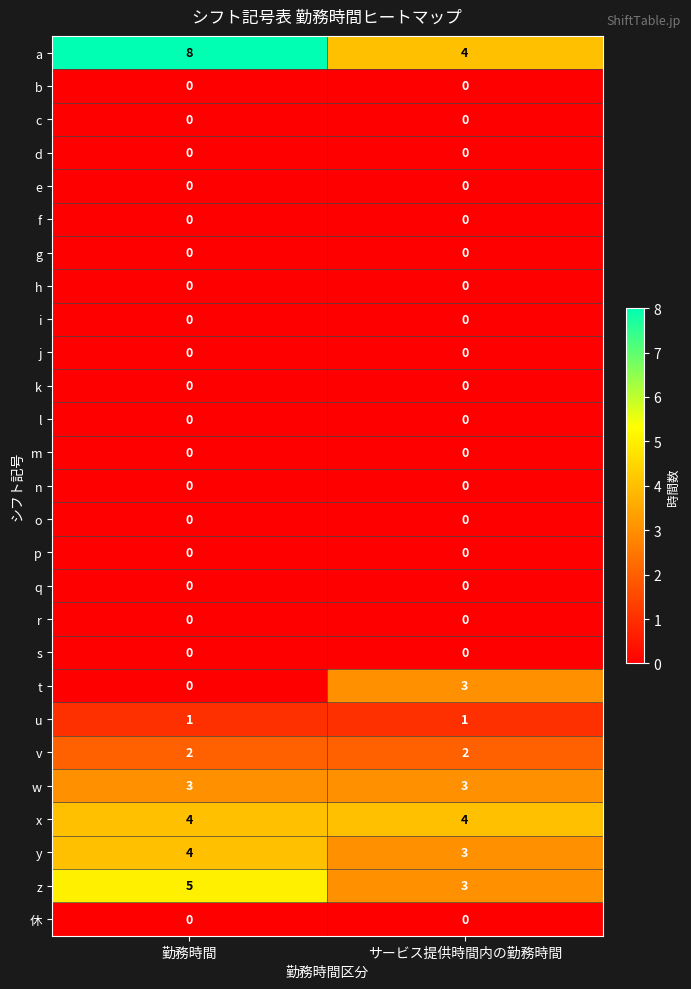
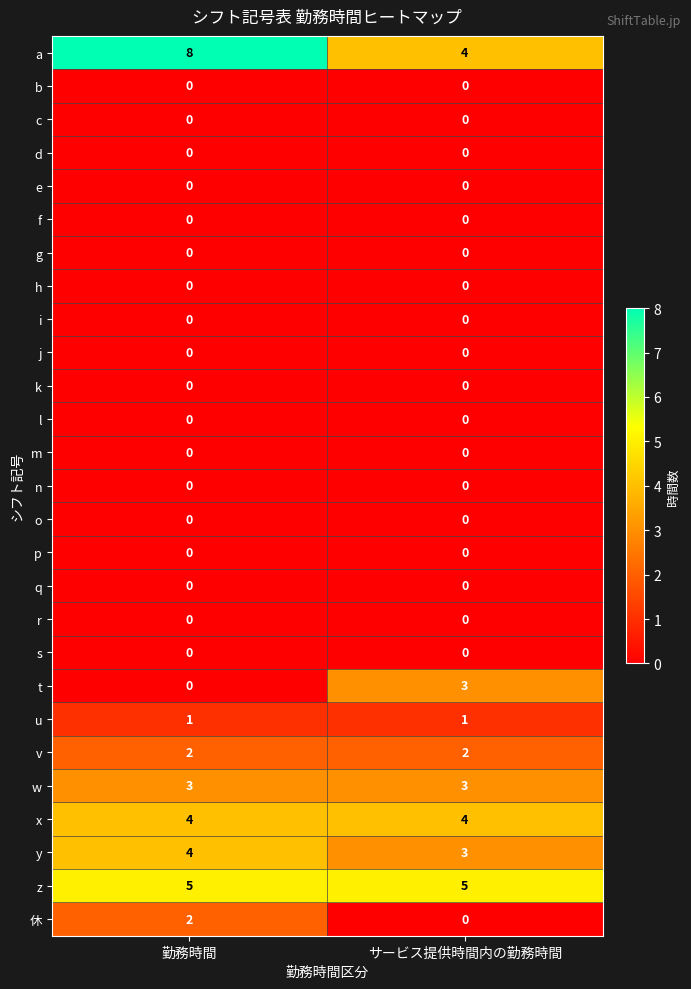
  {
    "a": {
      "勤務時間": 8,
      "サービス提供時間内の勤務時間": 4
    },
    "b": {
      "勤務時間": 0,
      "サービス提供時間内の勤務時間": 0
    },
    "c": {
      "勤務時間": 0,
      "サービス提供時間内の勤務時間": 0
    },
    "d": {
      "勤務時間": 0,
      "サービス提供時間内の勤務時間": 0
    },
    "e": {
      "勤務時間": 0,
      "サービス提供時間内の勤務時間": 0
    },
    "f": {
      "勤務時間": 0,
      "サービス提供時間内の勤務時間": 0
    },
    "g": {
      "勤務時間": 0,
      "サービス提供時間内の勤務時間": 0
    },
    "h": {
      "勤務時間": 0,
      "サービス提供時間内の勤務時間": 0
    },
    "i": {
      "勤務時間": 0,
      "サービス提供時間内の勤務時間": 0
    },
    "j": {
      "勤務時間": 0,
      "サービス提供時間内の勤務時間": 0
    },
    "k": {
      "勤務時間": 0,
      "サービス提供時間内の勤務時間": 0
    },
    "l": {
      "勤務時間": 0,
      "サービス提供時間内の勤務時間": 0
    },
    "m": {
      "勤務時間": 0,
      "サービス提供時間内の勤務時間": 0
    },
    "n": {
      "勤務時間": 0,
      "サービス提供時間内の勤務時間": 0
    },
    "o": {
      "勤務時間": 0,
      "サービス提供時間内の勤務時間": 0
    },
    "p": {
      "勤務時間": 0,
      "サービス提供時間内の勤務時間": 0
    },
    "q": {
      "勤務時間": 0,
      "サービス提供時間内の勤務時間": 0
    },
    "r": {
      "勤務時間": 0,
      "サービス提供時間内の勤務時間": 0
    },
    "s": {
      "勤務時間": 0,
      "サービス提供時間内の勤務時間": 0
    },
    "t": {
      "勤務時間": 0,
      "サービス提供時間内の勤務時間": 3
    },
    "u": {
      "勤務時間": 1,
      "サービス提供時間内の勤務時間": 1
    },
    "v": {
      "勤務時間": 2,
      "サービス提供時間内の勤務時間": 2
    },
    "w": {
      "勤務時間": 3,
      "サービス提供時間内の勤務時間": 3
    },
    "x": {
      "勤務時間": 4,
      "サービス提供時間内の勤務時間": 4
    },
    "y": {
      "勤務時間": 4,
      "サービス提供時間内の勤務時間": 3
    },
    "z": {
      "勤務時間": 5,
-     "サービス提供時間内の勤務時間": 3
+     "サービス提供時間内の勤務時間": 5
    },
    "休": {
-     "勤務時間": 0,
+     "勤務時間": 2,
      "サービス提供時間内の勤務時間": 0
    }
  }
